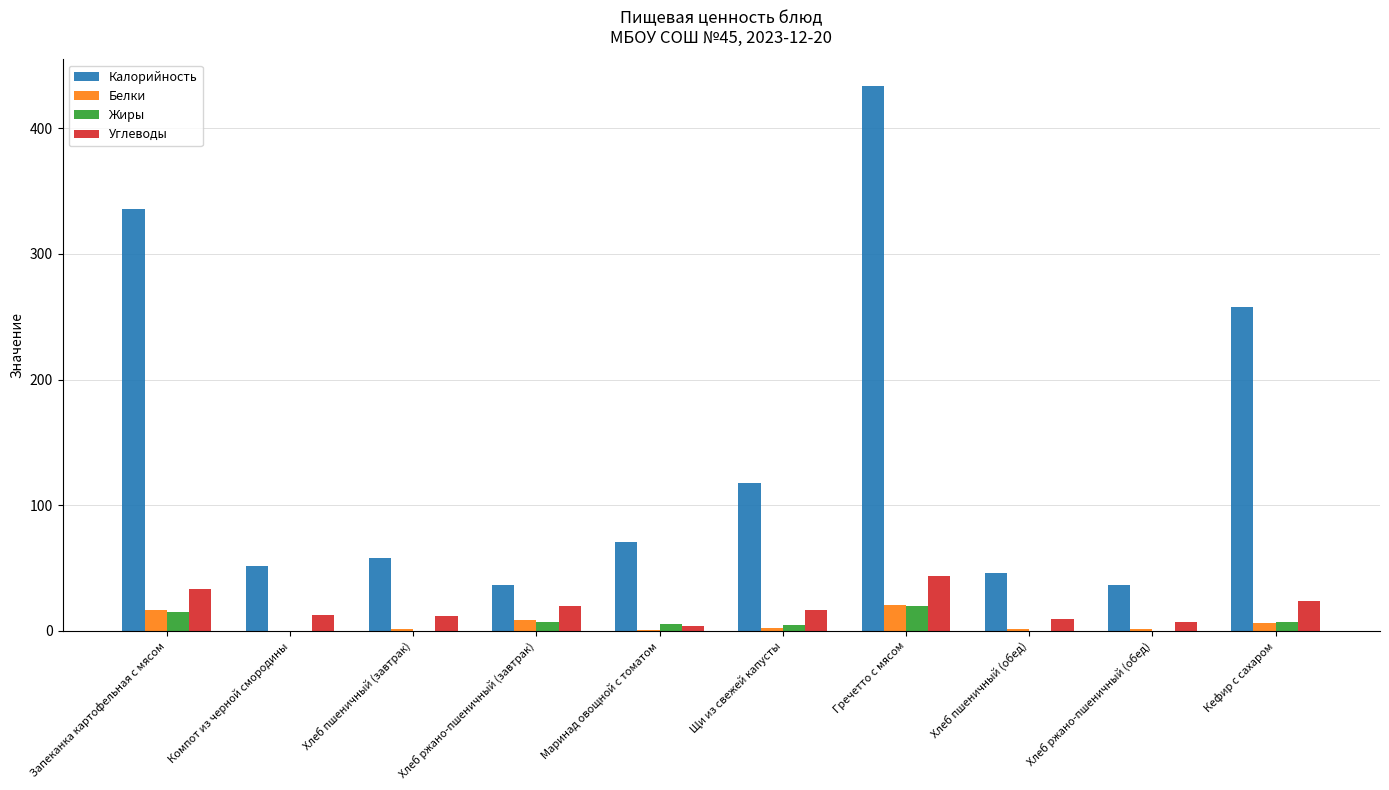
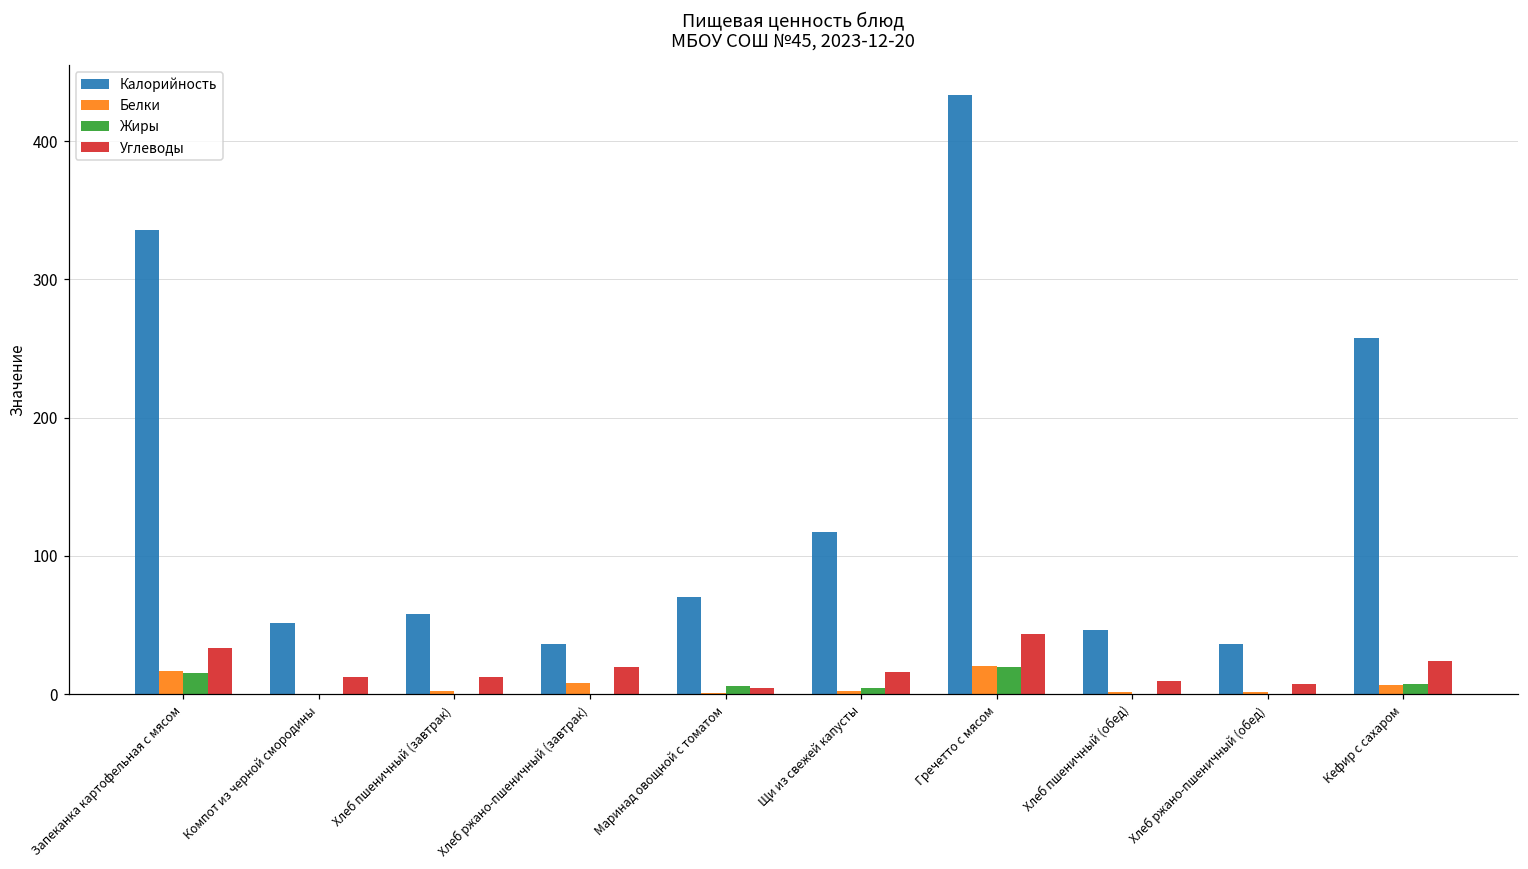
  {
    "Калорийность": {
      "Запеканка картофельная с мясом": 335,
      "Компот из черной смородины": 52,
      "Хлеб пшеничный (завтрак)": 58,
      "Хлеб ржано-пшеничный (завтрак)": 37,
      "Маринад овощной с томатом": 70,
      "Щи из свежей капусты": 118,
      "Гречетто с мясом": 433,
      "Хлеб пшеничный (обед)": 46,
      "Хлеб ржано-пшеничный (обед)": 37,
      "Кефир с сахаром": 258
    },
    "Белки": {
      "Запеканка картофельная с мясом": 17,
      "Хлеб ржано-пшеничный (завтрак)": 8,
      "Щи из свежей капусты": 3,
      "Гречетто с мясом": 20,
      "Кефир с сахаром": 6
    },
    "Жиры": {
      "Запеканка картофельная с мясом": 15,
-     "Хлеб ржано-пшеничный (завтрак)": 7,
+     "Хлеб ржано-пшеничный (завтрак)": 0,
      "Маринад овощной с томатом": 6,
      "Щи из свежей капусты": 5,
      "Гречетто с мясом": 20,
      "Кефир с сахаром": 7
    },
    "Углеводы": {
      "Запеканка картофельная с мясом": 33,
      "Компот из черной смородины": 12,
      "Хлеб пшеничный (завтрак)": 12,
      "Хлеб ржано-пшеничный (завтрак)": 20,
      "Маринад овощной с томатом": 4,
      "Щи из свежей капусты": 16,
      "Гречетто с мясом": 44,
      "Хлеб пшеничный (обед)": 10,
      "Хлеб ржано-пшеничный (обед)": 7,
      "Кефир с сахаром": 24
    }
  }
